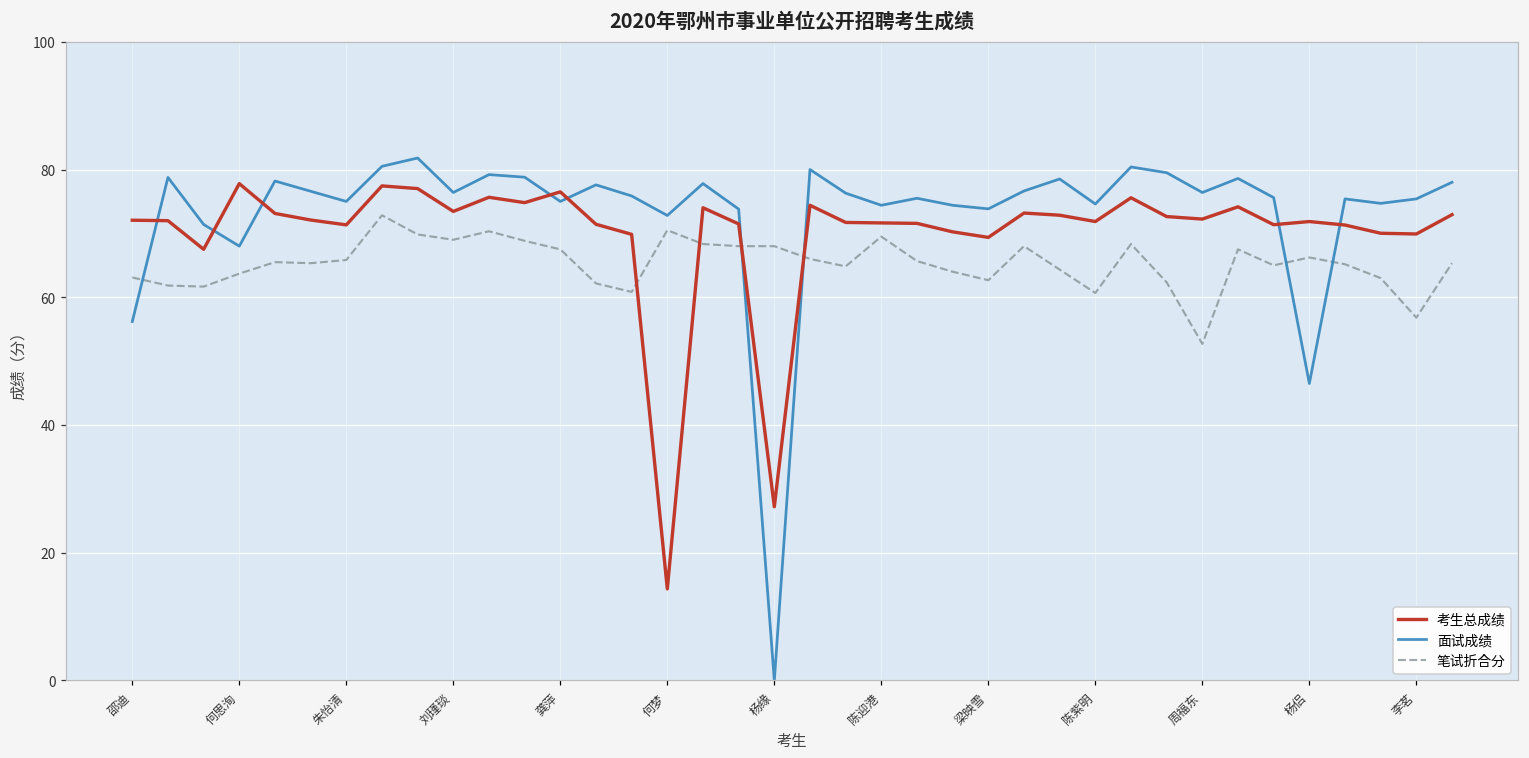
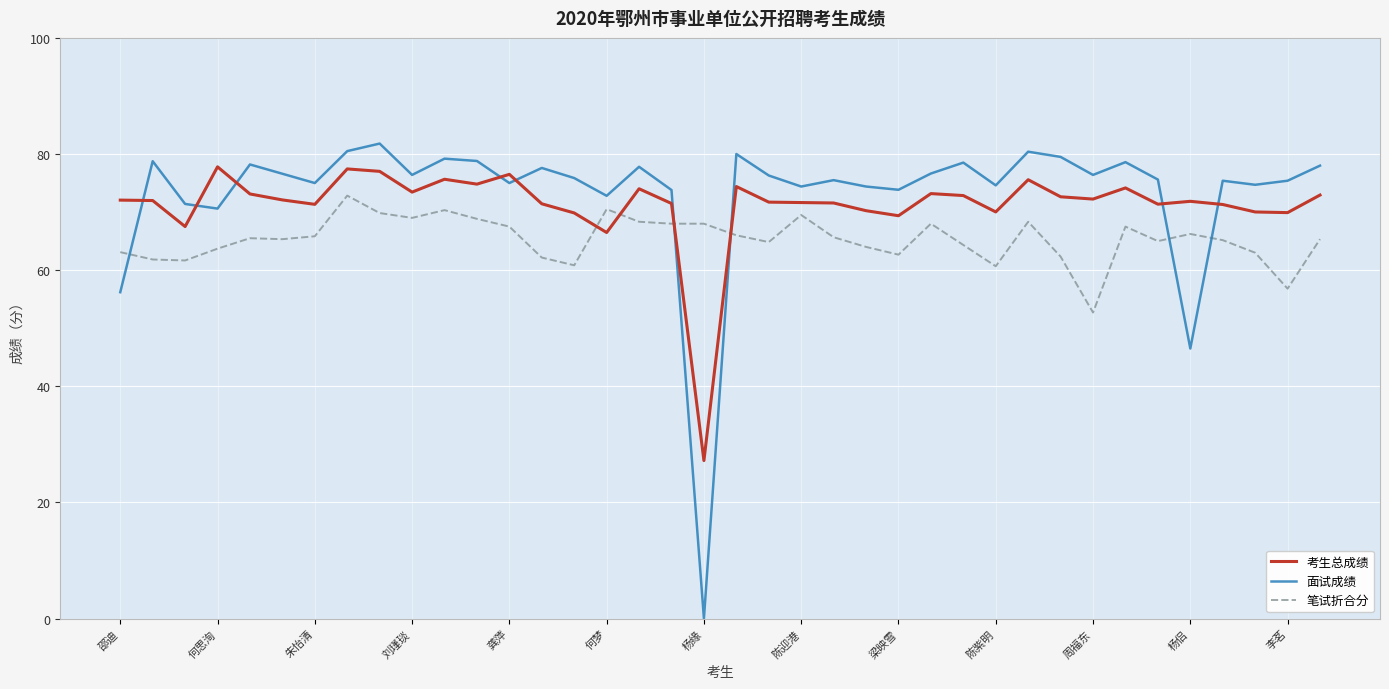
  {
    "考生总成绩": {
      "邵迪": 72,
      "何思洵": 78,
      "朱怡清": 71,
      "刘瑾琰": 73,
      "龚萍": 77,
-     "何梦": 14,
+     "何梦": 66,
      "杨缘": 27,
      "陈迎港": 72,
      "梁映雪": 69,
-     "陈紫明": 72,
+     "陈紫明": 70,
      "周福东": 72,
      "杨侣": 72,
      "李茗": 70
    },
    "面试成绩": {
      "邵迪": 56,
-     "何思洵": 68,
+     "何思洵": 71,
      "朱怡清": 75,
      "刘瑾琰": 76,
      "龚萍": 75,
      "何梦": 73,
      "杨缘": 0,
      "陈迎港": 74,
      "梁映雪": 74,
      "陈紫明": 75,
      "周福东": 76,
      "杨侣": 47,
      "李茗": 75
    },
    "笔试折合分": {
      "邵迪": 63,
      "何思洵": 64,
      "朱怡清": 66,
      "刘瑾琰": 69,
      "龚萍": 68,
      "何梦": 71,
      "杨缘": 68,
      "陈迎港": 70,
      "梁映雪": 63,
      "陈紫明": 61,
      "周福东": 53,
      "杨侣": 66,
      "李茗": 57
    }
  }
